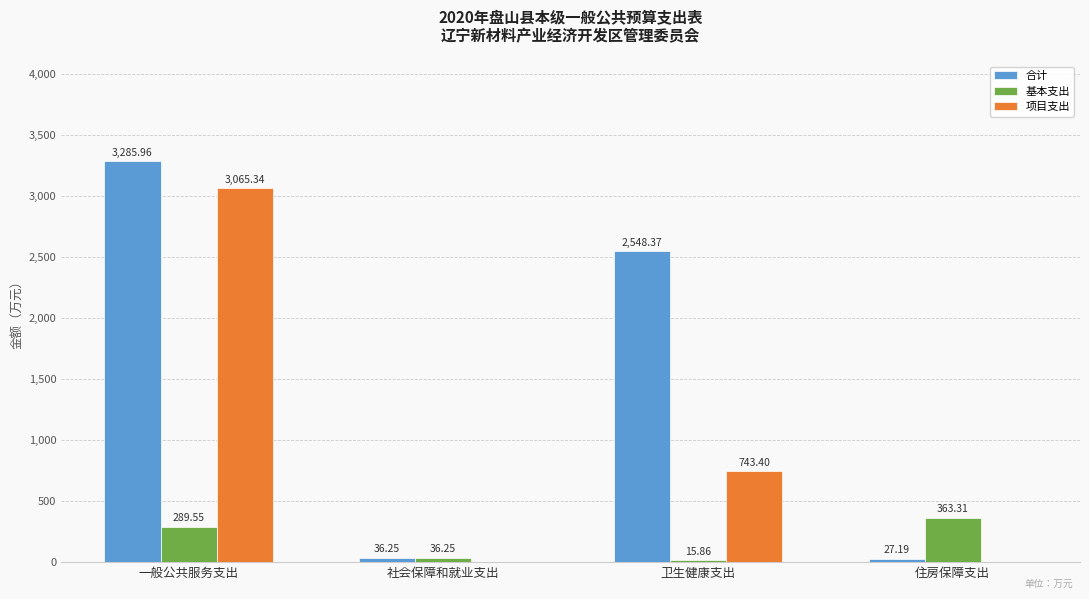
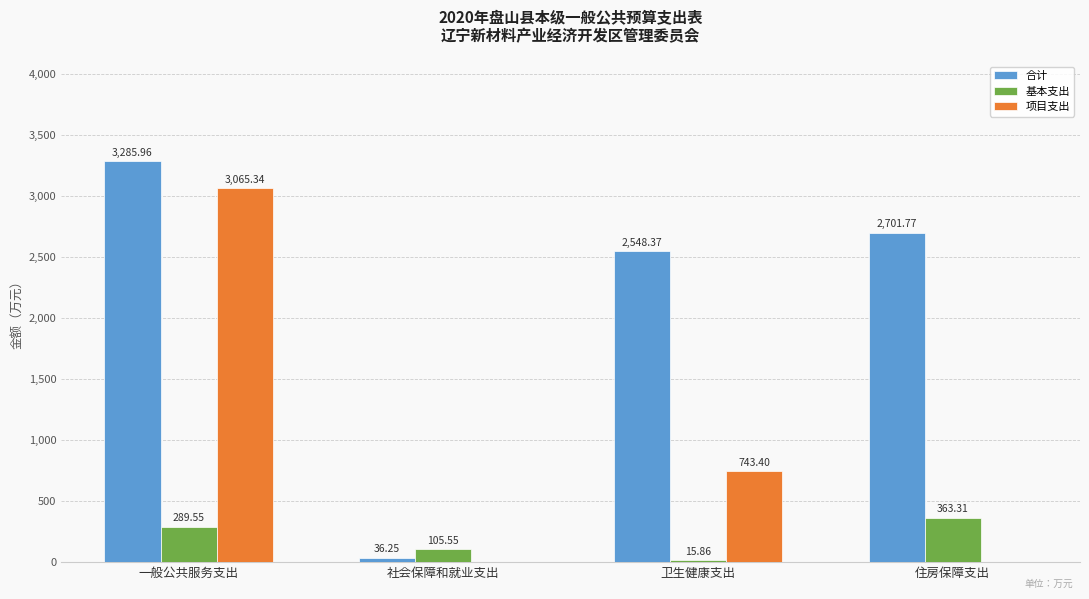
  {
    "合计": {
      "一般公共服务支出": "3,285.96",
      "社会保障和就业支出": "36.25",
      "卫生健康支出": "2,548.37",
-     "住房保障支出": "27.19"
+     "住房保障支出": "2,701.77"
    },
    "基本支出": {
      "一般公共服务支出": "289.55",
-     "社会保障和就业支出": "36.25",
+     "社会保障和就业支出": "105.55",
      "卫生健康支出": "15.86",
      "住房保障支出": "363.31"
    },
    "项目支出": {
      "一般公共服务支出": "3,065.34",
      "卫生健康支出": "743.40"
    }
  }
